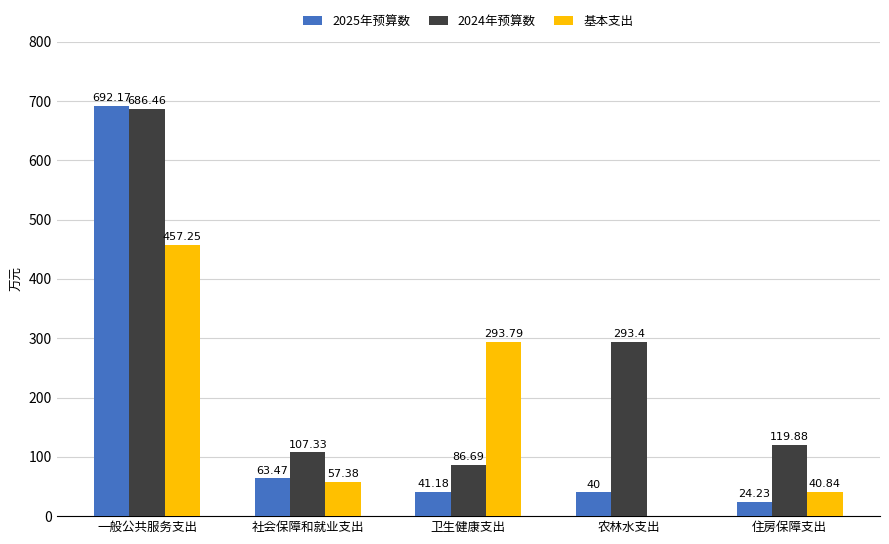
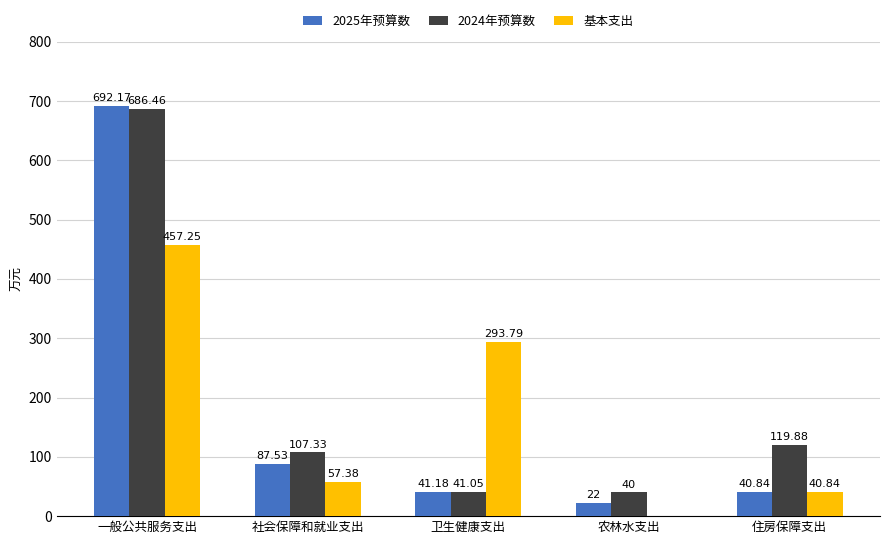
  {
    "2025年预算数": {
      "一般公共服务支出": 692.17,
-     "社会保障和就业支出": 63.47,
+     "社会保障和就业支出": 87.53,
      "卫生健康支出": 41.18,
-     "农林水支出": 40,
-     "住房保障支出": 24.23
+     "农林水支出": 22,
+     "住房保障支出": 40.84
    },
    "2024年预算数": {
      "一般公共服务支出": 686.46,
      "社会保障和就业支出": 107.33,
-     "卫生健康支出": 86.69,
-     "农林水支出": 293.4,
+     "卫生健康支出": 41.05,
+     "农林水支出": 40,
      "住房保障支出": 119.88
    },
    "基本支出": {
      "一般公共服务支出": 457.25,
      "社会保障和就业支出": 57.38,
      "卫生健康支出": 293.79,
      "住房保障支出": 40.84
    }
  }
